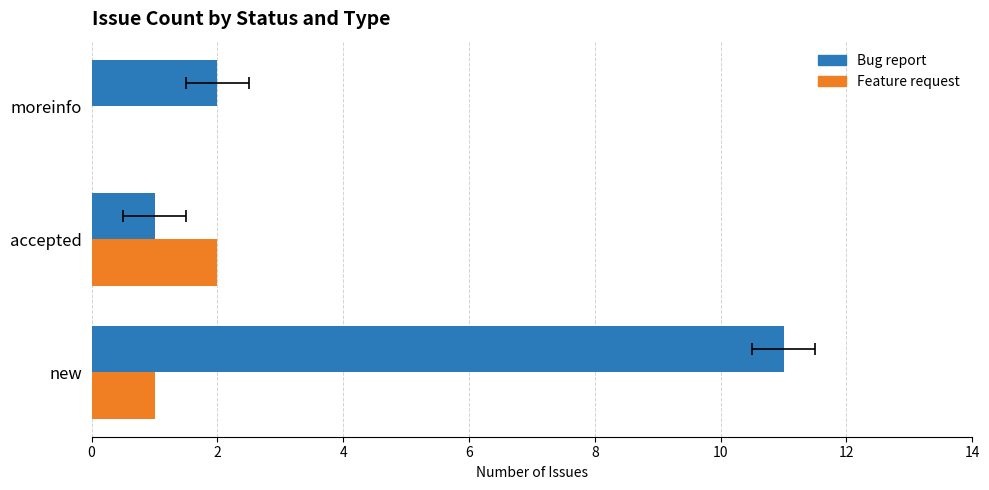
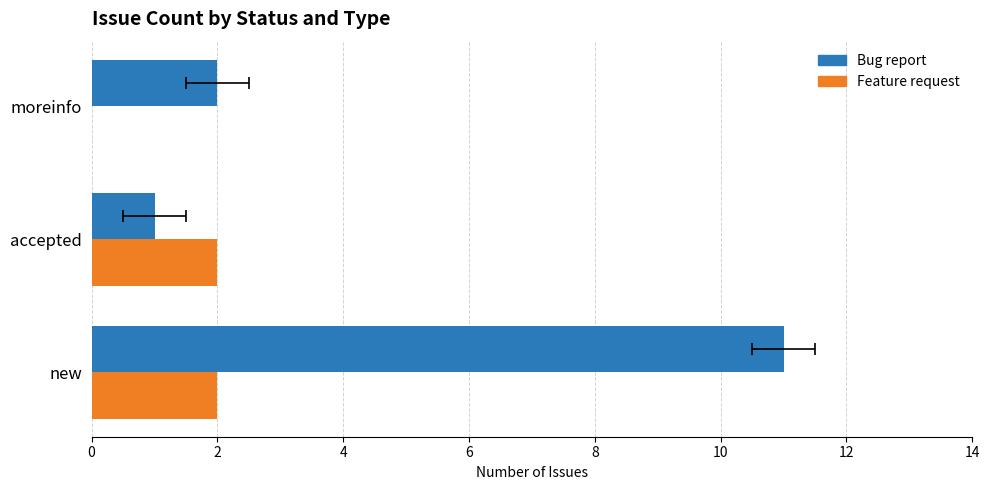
  {
    "Feature request": {
      "moreinfo": 0,
      "accepted": 2,
-     "new": 1
+     "new": 2
    }
  }
